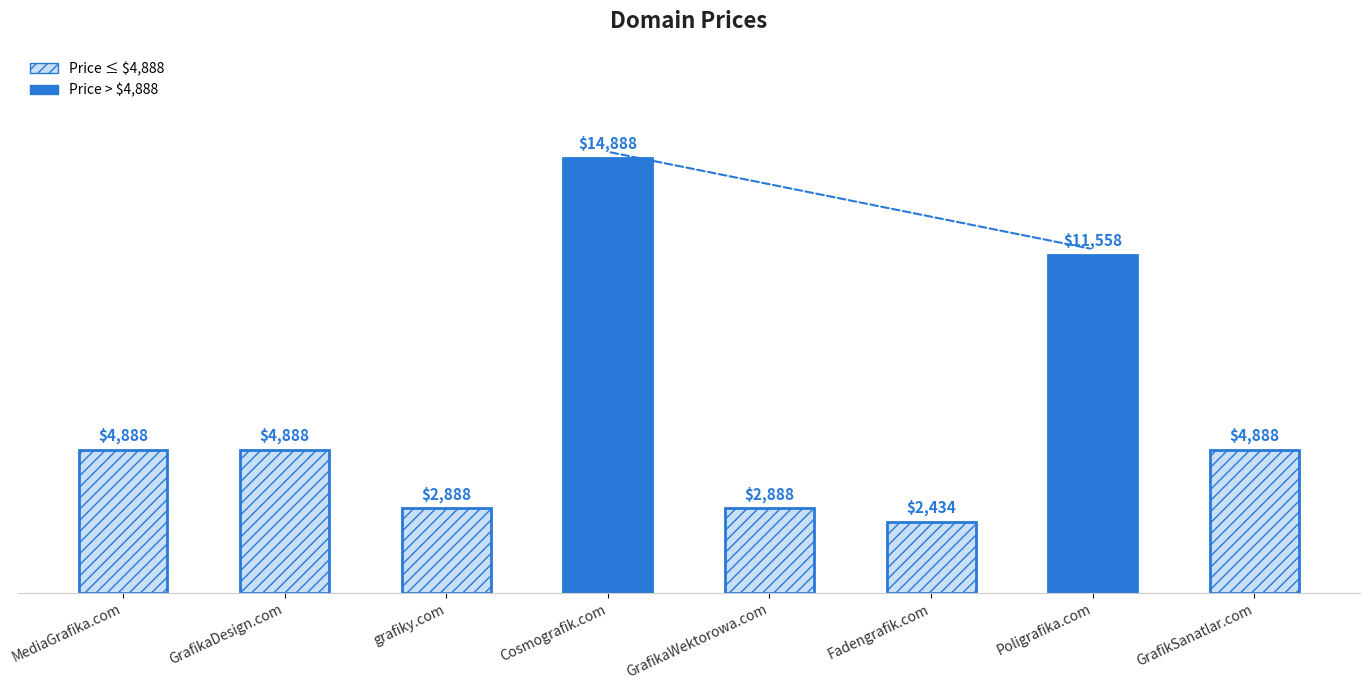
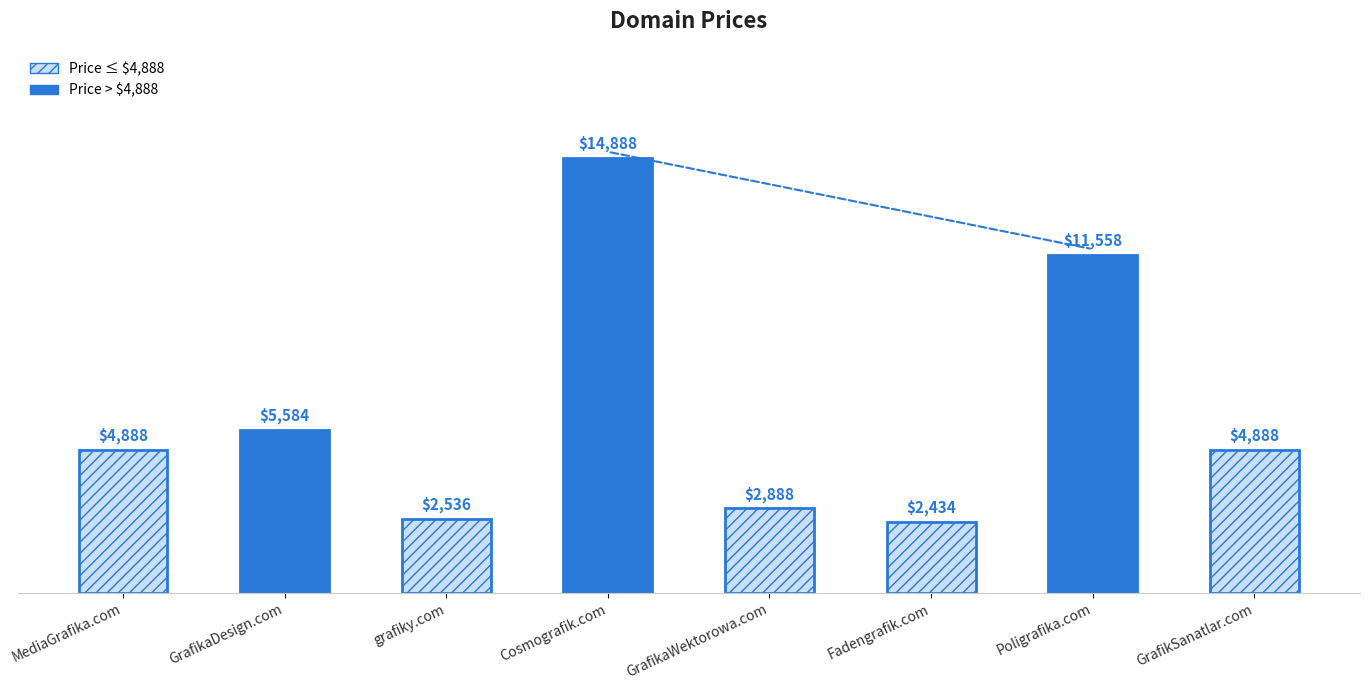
  {
    "MediaGrafika.com": "$4,888",
-   "GrafikaDesign.com": "$4,888",
-   "grafiky.com": "$2,888",
+   "GrafikaDesign.com": "$5,584",
+   "grafiky.com": "$2,536",
    "Cosmografik.com": "$14,888",
    "GrafikaWektorowa.com": "$2,888",
    "Fadengrafik.com": "$2,434",
    "Poligrafika.com": "$11,558",
    "GrafikSanatlar.com": "$4,888"
  }
